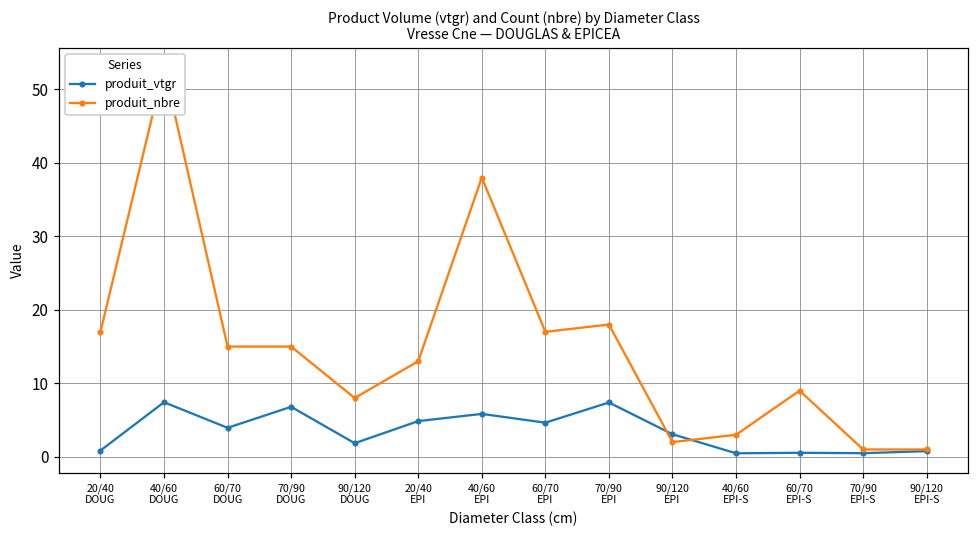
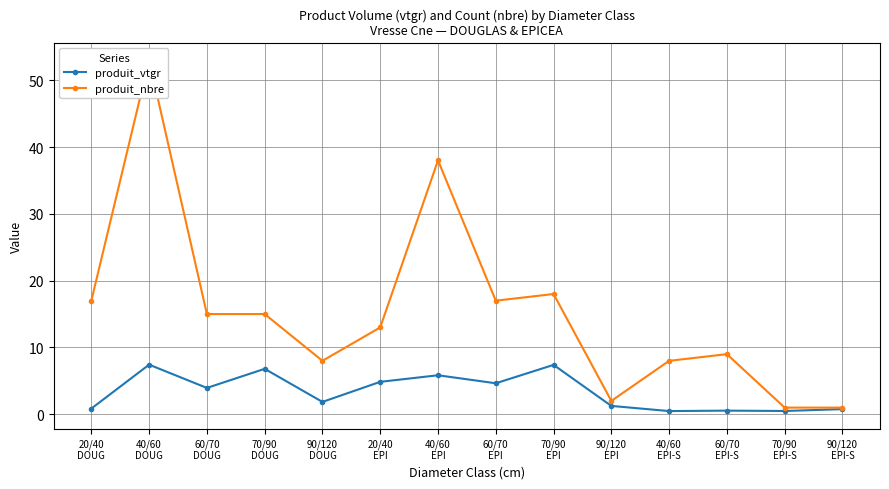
  {
    "produit_vtgr": {
      "20/40 DOUG": 1,
      "40/60 DOUG": 7,
      "60/70 DOUG": 4,
      "70/90 DOUG": 7,
      "90/120 DOUG": 2,
      "20/40 EPI": 5,
      "40/60 EPI": 6,
      "60/70 EPI": 5,
      "70/90 EPI": 7,
-     "90/120 EPI": 3,
+     "90/120 EPI": 1,
      "40/60 EPI-S": 0,
      "60/70 EPI-S": 1,
      "70/90 EPI-S": 0
    },
    "produit_nbre": {
      "20/40 DOUG": 17,
      "60/70 DOUG": 15,
      "70/90 DOUG": 15,
      "90/120 DOUG": 8,
      "20/40 EPI": 13,
      "40/60 EPI": 38,
      "60/70 EPI": 17,
      "70/90 EPI": 18,
      "90/120 EPI": 2,
-     "40/60 EPI-S": 3,
+     "40/60 EPI-S": 8,
      "60/70 EPI-S": 9,
      "70/90 EPI-S": 1
    }
  }
